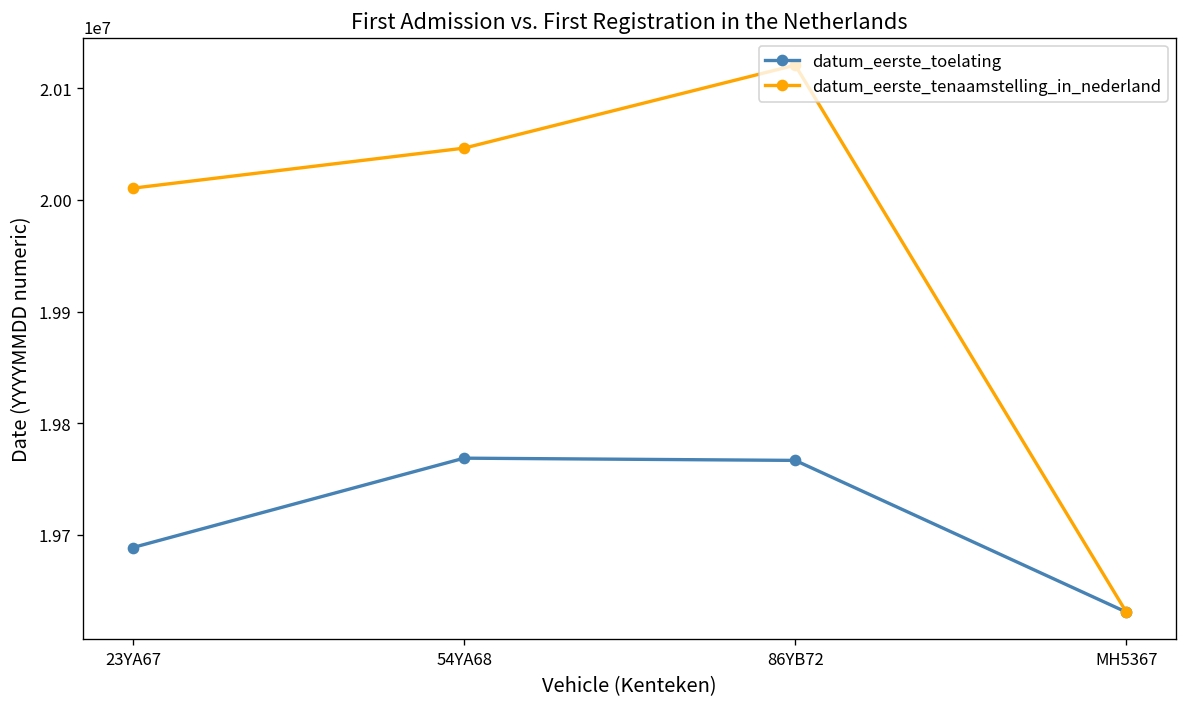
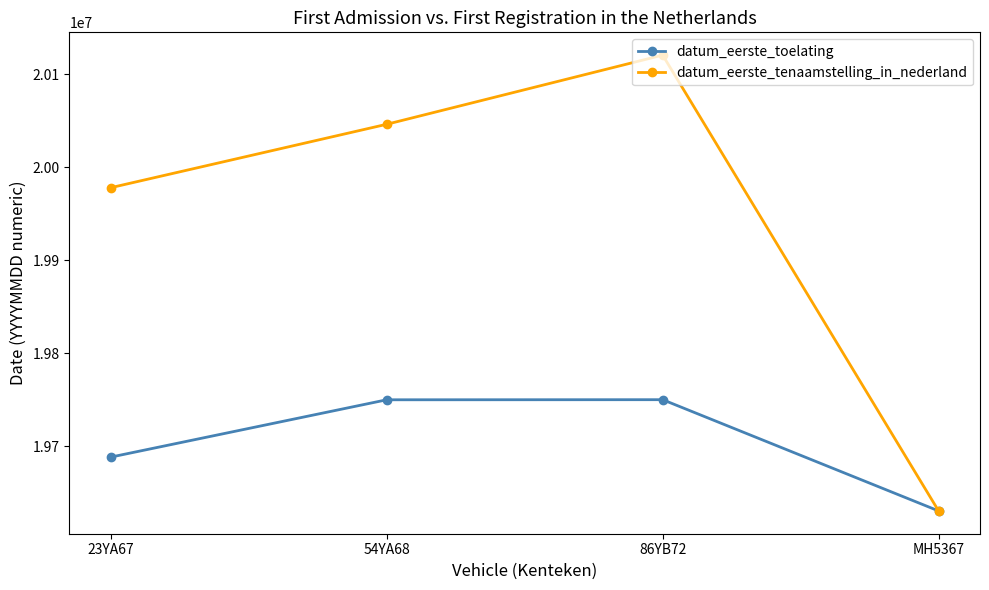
  {
    "datum_eerste_toelating": {
      "23YA67": 19690000,
-     "54YA68": 19770000,
-     "86YB72": 19770000
+     "54YA68": 19750000,
+     "86YB72": 19750000
    },
    "datum_eerste_tenaamstelling_in_nederland": {
-     "23YA67": 20010000,
+     "23YA67": 19980000,
      "54YA68": 20050000
    }
  }
